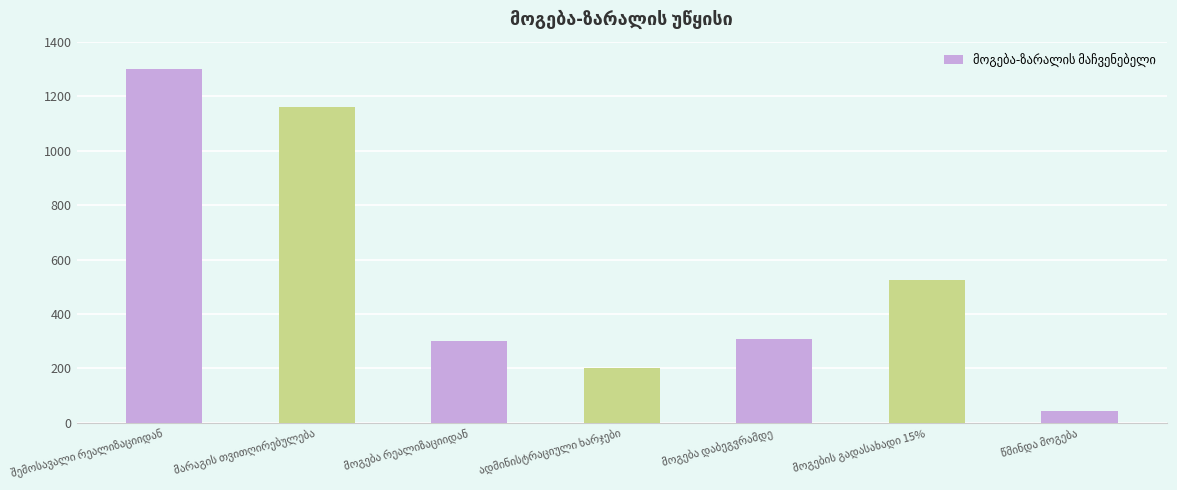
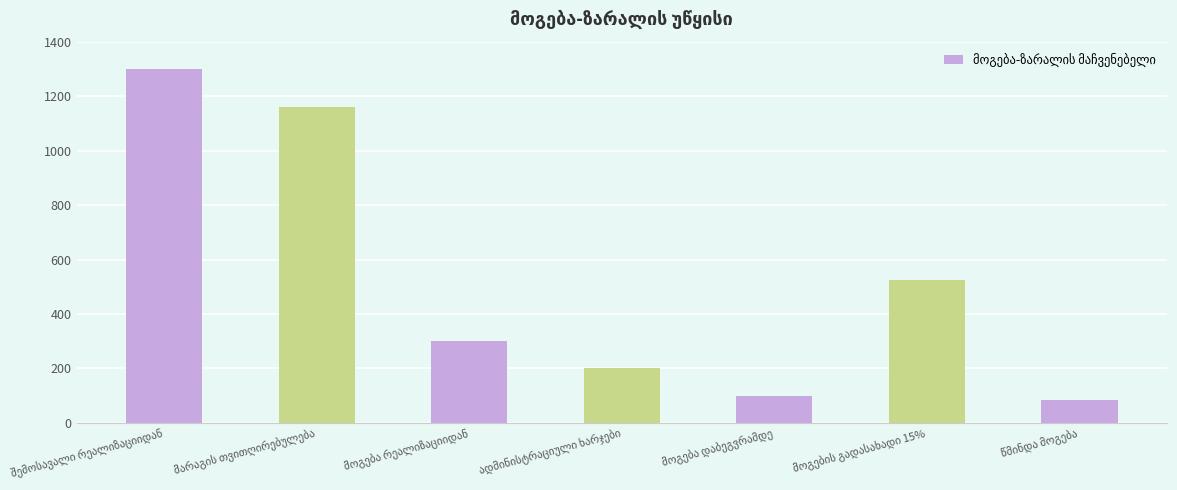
  {
    "შემოსავალი რეალიზაციიდან": 1300,
    "მარაგის თვითღირებულება": 1160,
    "მოგება რეალიზაციიდან": 300,
    "ადმინისტრაციული ხარჯები": 200,
-   "მოგება დაბეგვრამდე": 310,
+   "მოგება დაბეგვრამდე": 100,
    "მოგების გადასახადი 15%": 530,
-   "წმინდა მოგება": 40
+   "წმინდა მოგება": 90
  }
